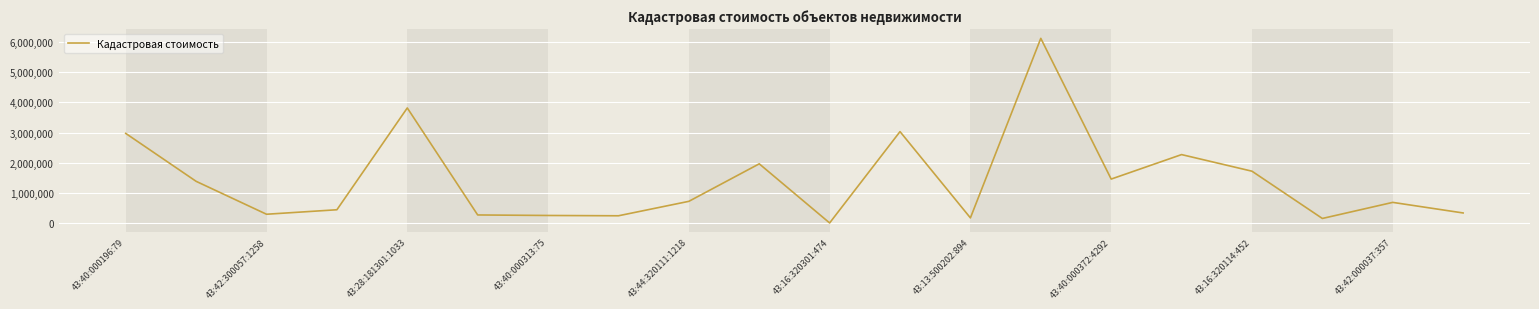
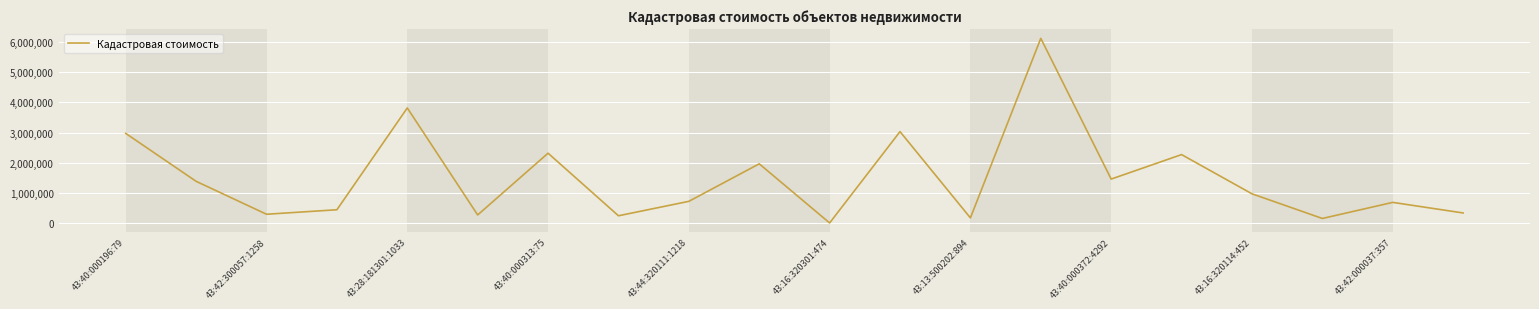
  {
    "43:40:000196:79": "3,000,000",
    "43:42:300057:1258": "300,000",
    "43:28:181301:1033": "3,800,000",
-   "43:40:000313:75": "300,000",
+   "43:40:000313:75": "2,300,000",
    "43:44:320111:1218": "700,000",
    "43:16:320301:474": "0",
    "43:13:500202:894": "200,000",
    "43:40:000372:4292": "1,500,000",
-   "43:16:320114:452": "1,700,000",
+   "43:16:320114:452": "1,000,000",
    "43:42:000037:357": "700,000"
  }
